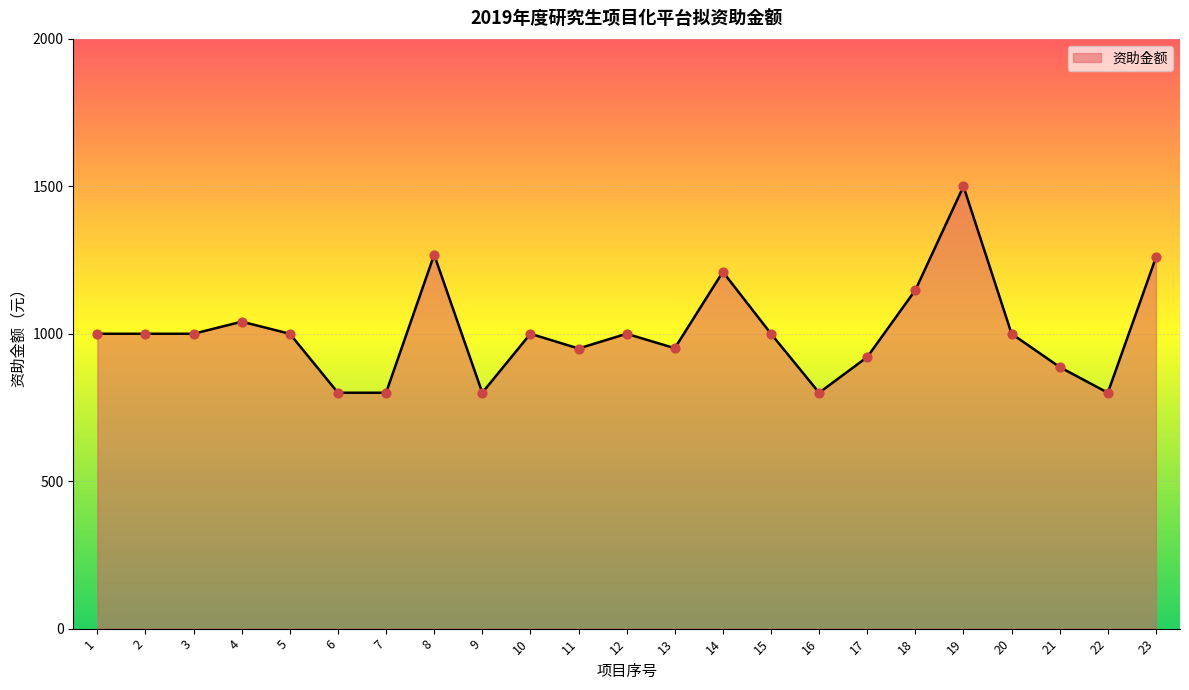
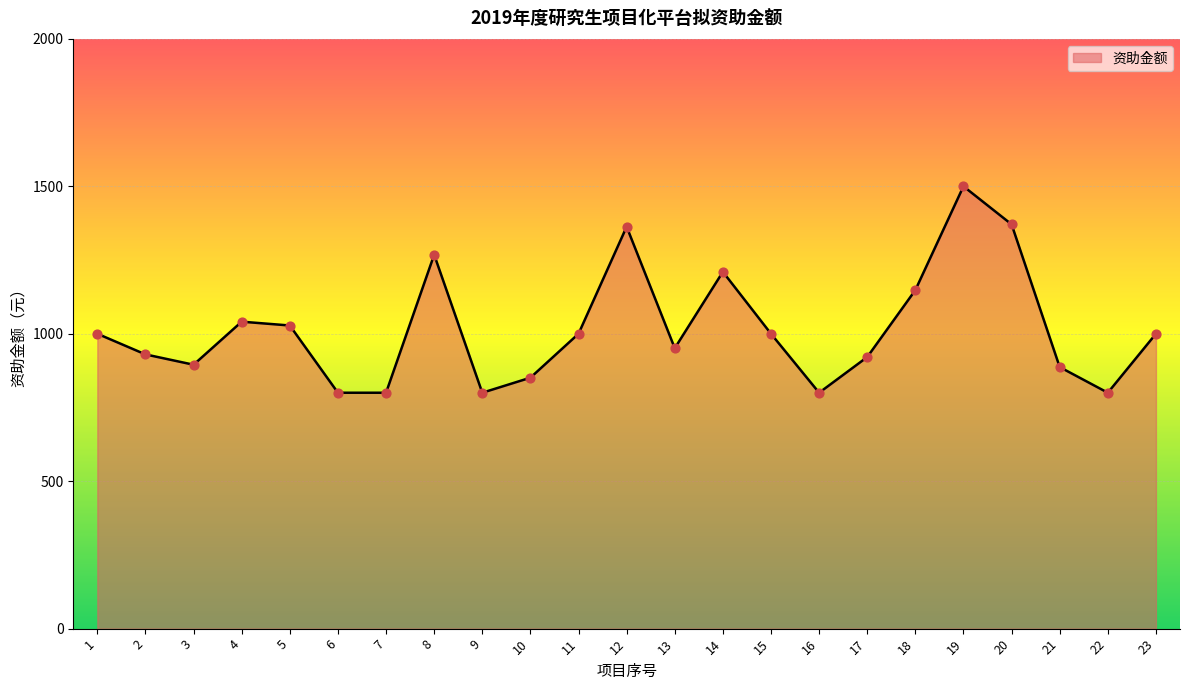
  {
    "1": 1000,
-   "2": 1000,
-   "3": 1000,
+   "2": 930,
+   "3": 900,
    "4": 1040,
-   "5": 1000,
+   "5": 1030,
    "6": 800,
    "7": 800,
    "8": 1270,
    "9": 800,
-   "10": 1000,
-   "11": 950,
-   "12": 1000,
+   "10": 850,
+   "11": 1000,
+   "12": 1360,
    "13": 950,
    "14": 1210,
    "15": 1000,
    "16": 800,
    "17": 920,
    "18": 1150,
    "19": 1500,
-   "20": 1000,
+   "20": 1370,
    "21": 890,
    "22": 800,
-   "23": 1260
+   "23": 1000
  }
